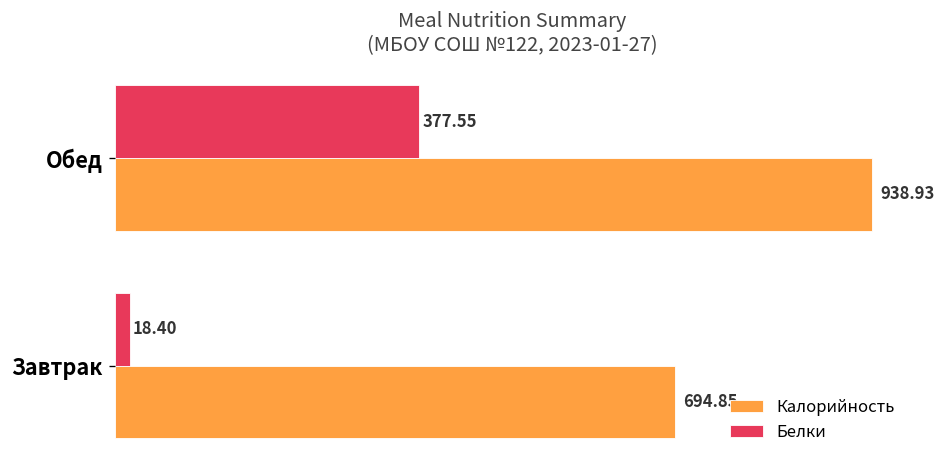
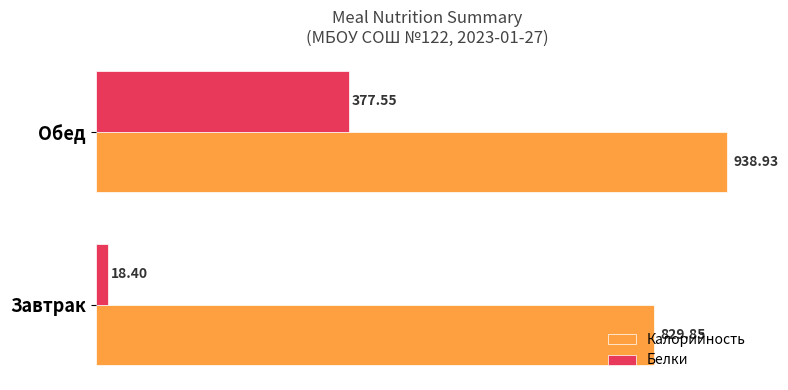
  {
    "Калорийность": {
      "Обед": 938.93,
-     "Завтрак": 694.85
+     "Завтрак": 829.85
    },
    "Белки": {
      "Обед": 377.55,
      "Завтрак": 18.40
    }
  }
